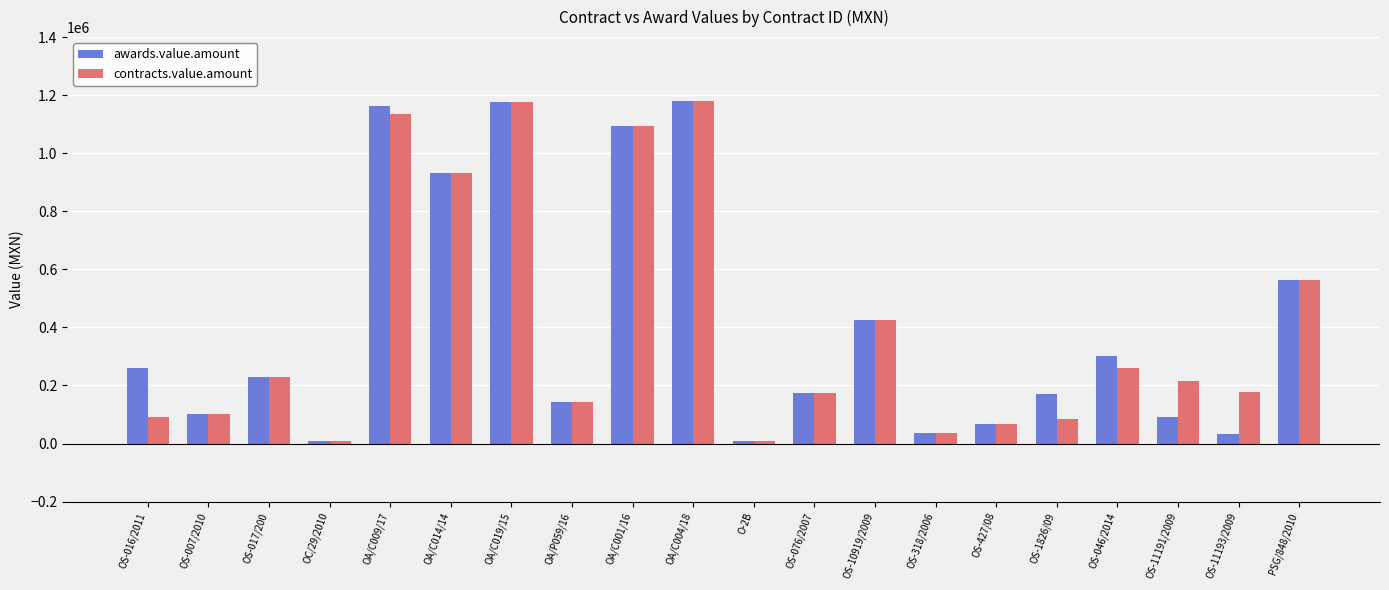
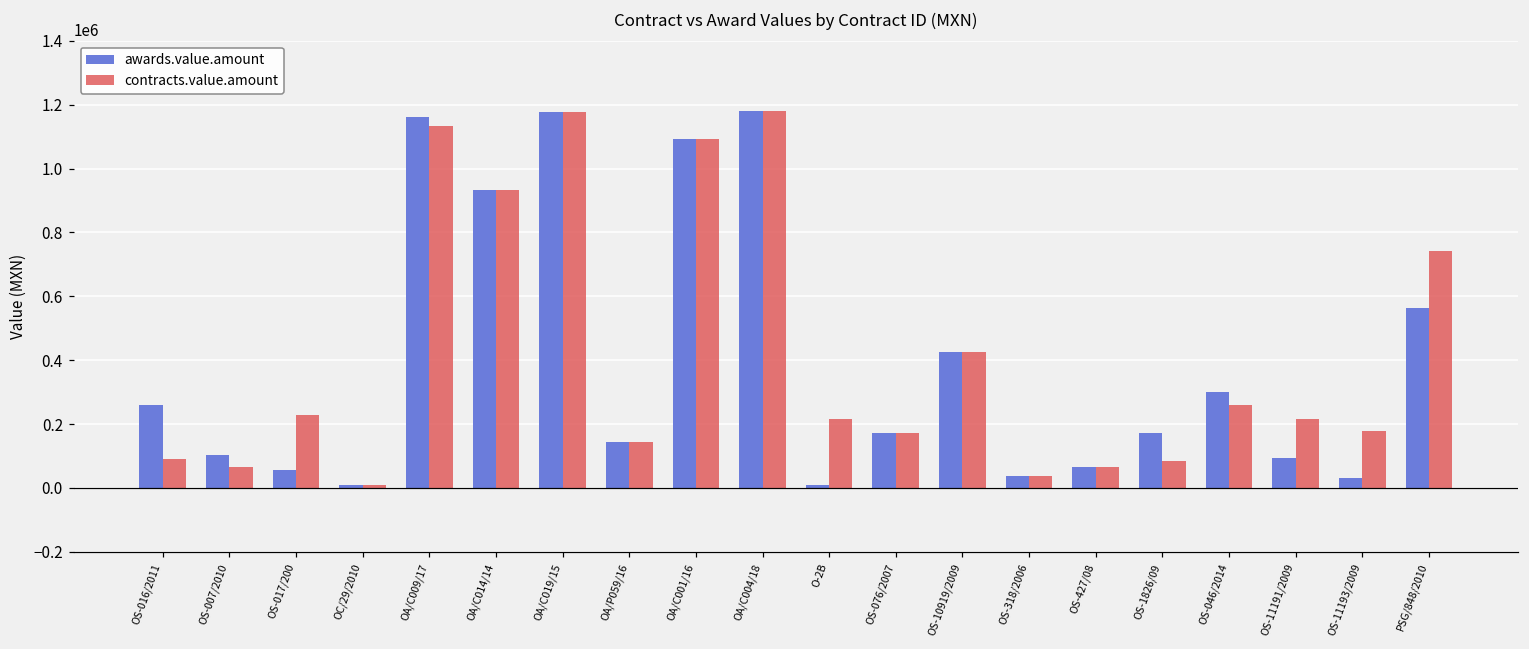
  {
    "awards.value.amount": {
      "OS-016/2011": 260000,
      "OS-007/2010": 100000,
-     "OS-017/200": 230000,
+     "OS-017/200": 50000,
      "OA/C009/17": 1160000,
      "OA/C014/14": 930000,
      "OA/C019/15": 1180000,
      "OA/P059/16": 140000,
      "OA/C001/16": 1090000,
      "OA/C004/18": 1180000,
      "O-2B": 10000,
      "OS-076/2007": 170000,
      "OS-10919/2009": 430000,
      "OS-318/2006": 40000,
      "OS-427/08": 70000,
      "OS-1826/09": 170000,
      "OS-046/2014": 300000,
      "OS-11191/2009": 90000,
      "OS-11193/2009": 30000,
      "PSG/848/2010": 560000
    },
    "contracts.value.amount": {
      "OS-016/2011": 90000,
-     "OS-007/2010": 100000,
+     "OS-007/2010": 70000,
      "OS-017/200": 230000,
      "OA/C009/17": 1130000,
      "OA/C014/14": 930000,
      "OA/C019/15": 1180000,
      "OA/P059/16": 140000,
      "OA/C001/16": 1090000,
      "OA/C004/18": 1180000,
-     "O-2B": 10000,
+     "O-2B": 220000,
      "OS-076/2007": 170000,
      "OS-10919/2009": 430000,
      "OS-318/2006": 40000,
      "OS-427/08": 70000,
      "OS-1826/09": 80000,
      "OS-046/2014": 260000,
      "OS-11191/2009": 210000,
      "OS-11193/2009": 180000,
-     "PSG/848/2010": 560000
+     "PSG/848/2010": 740000
    }
  }
